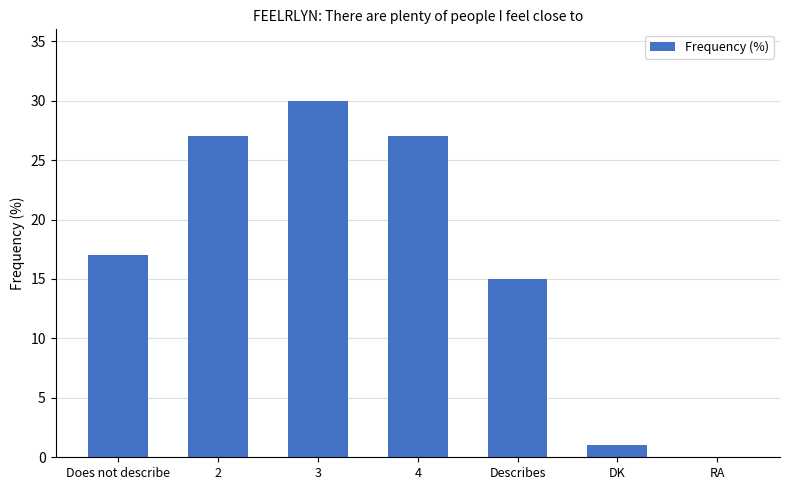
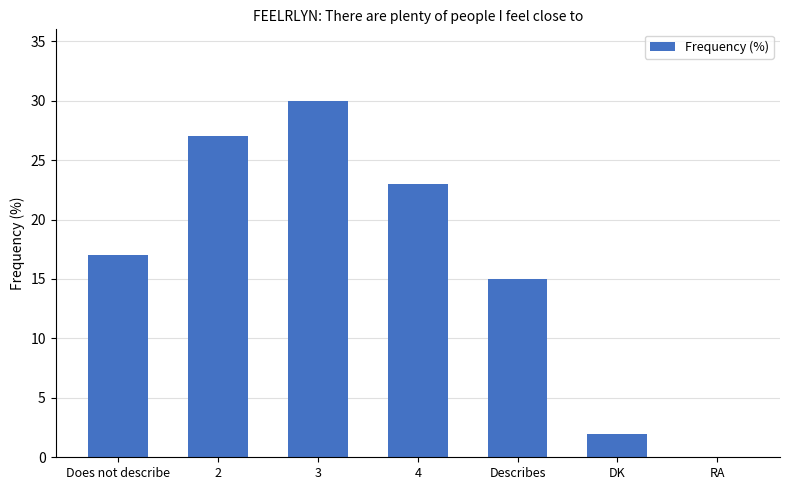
  {
    "Does not describe": 17,
    "2": 27,
    "3": 30,
-   "4": 27,
+   "4": 23,
    "Describes": 15,
-   "DK": 1,
+   "DK": 2,
    "RA": 0
  }
